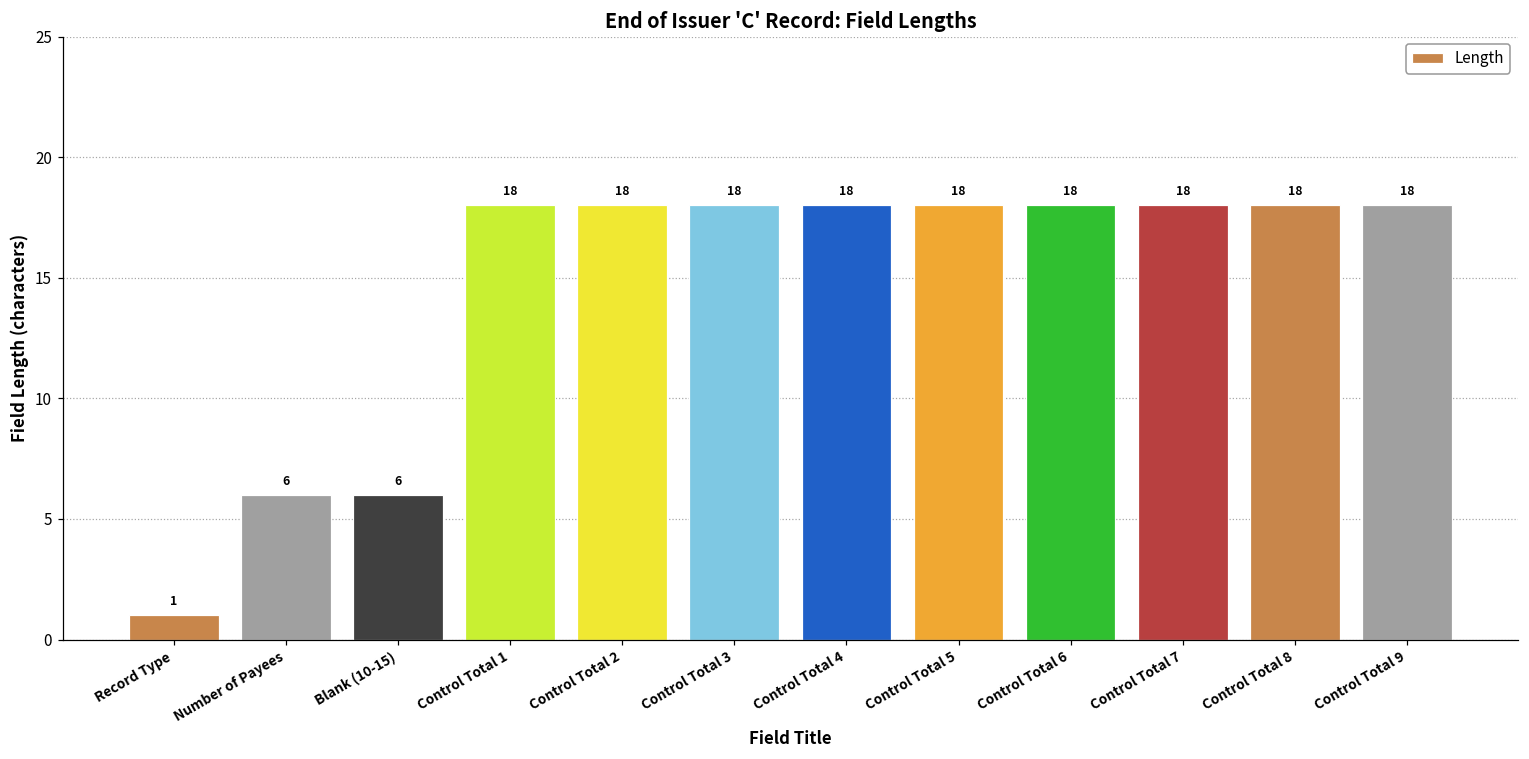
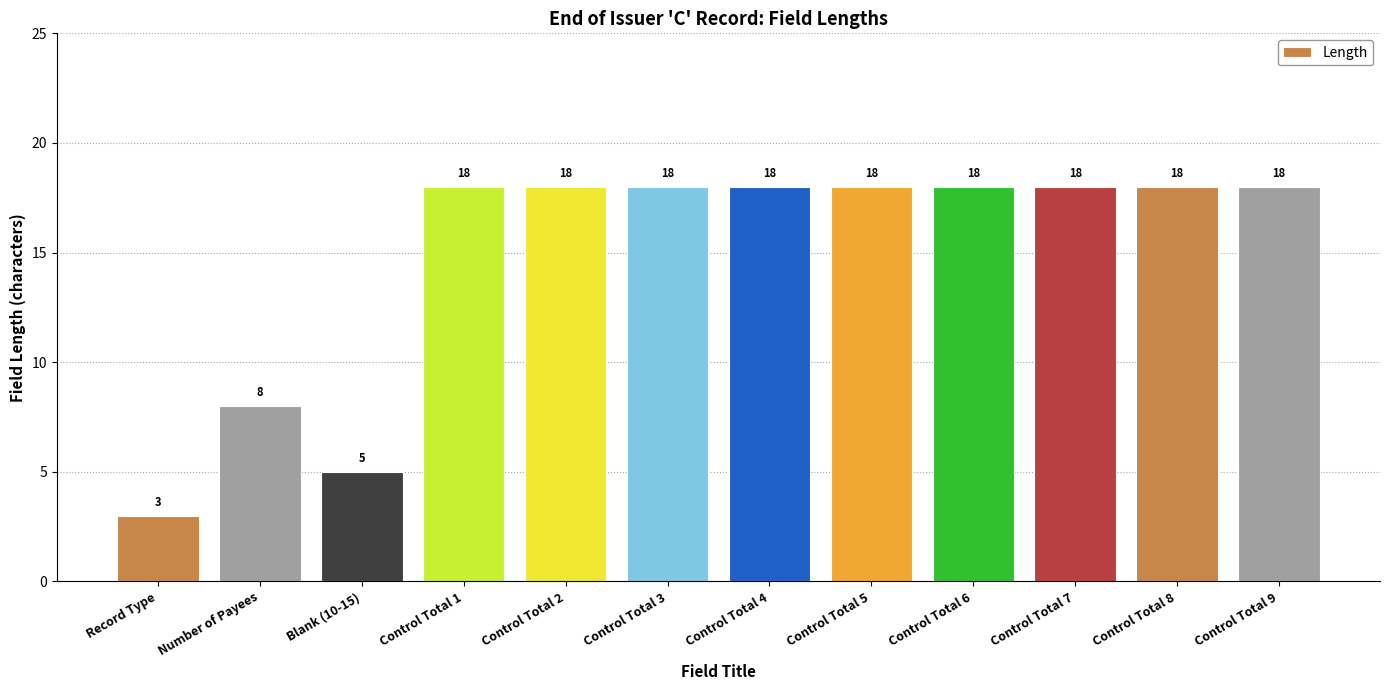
  {
-   "Record Type": 1,
-   "Number of Payees": 6,
-   "Blank (10-15)": 6,
+   "Record Type": 3,
+   "Number of Payees": 8,
+   "Blank (10-15)": 5,
    "Control Total 1": 18,
    "Control Total 2": 18,
    "Control Total 3": 18,
    "Control Total 4": 18,
    "Control Total 5": 18,
    "Control Total 6": 18,
    "Control Total 7": 18,
    "Control Total 8": 18,
    "Control Total 9": 18
  }
